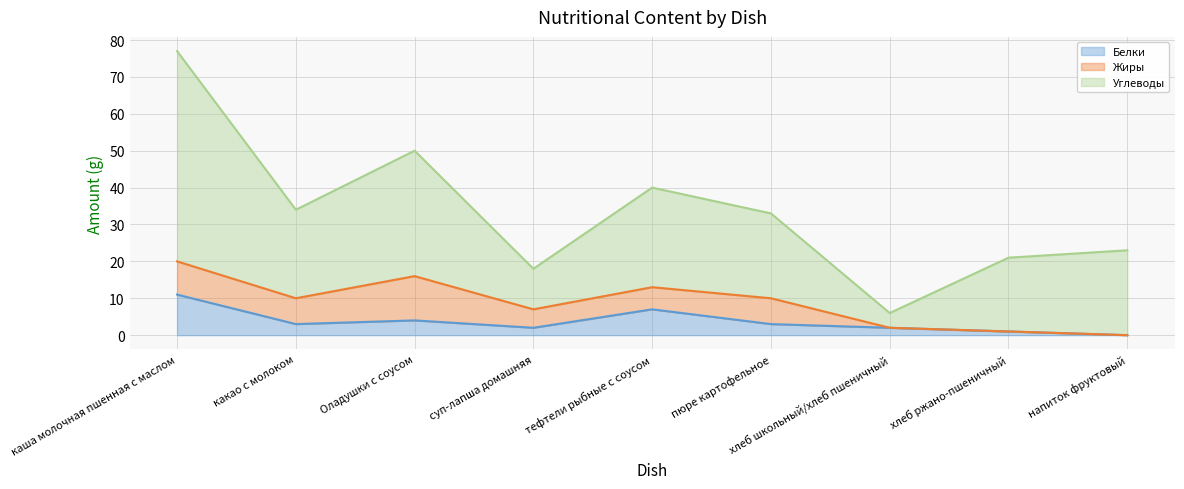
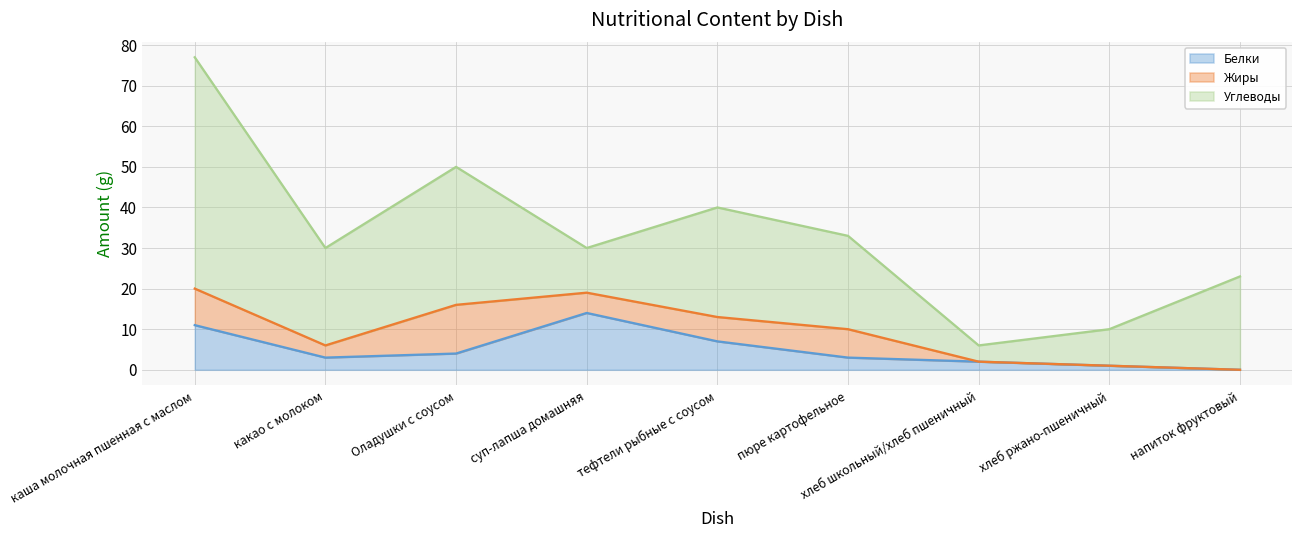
  {
    "Белки": {
      "каша молочная пшенная с маслом": 11,
      "какао с молоком": 3,
      "Оладушки с соусом": 4,
-     "суп-лапша домашняя": 2,
+     "суп-лапша домашняя": 14,
      "тефтели рыбные с соусом": 7,
      "пюре картофельное": 3
    },
    "Жиры": {
      "каша молочная пшенная с маслом": 9,
-     "какао с молоком": 7,
+     "какао с молоком": 3,
      "Оладушки с соусом": 12,
      "суп-лапша домашняя": 5,
      "тефтели рыбные с соусом": 6,
      "пюре картофельное": 7
    },
    "Углеводы": {
      "каша молочная пшенная с маслом": 57,
      "какао с молоком": 24,
      "Оладушки с соусом": 34,
      "суп-лапша домашняя": 11,
      "тефтели рыбные с соусом": 27,
      "пюре картофельное": 23,
      "хлеб школьный/хлеб пшеничный": 4,
-     "хлеб ржано-пшеничный": 20,
+     "хлеб ржано-пшеничный": 9,
      "напиток фруктовый": 23
    }
  }
